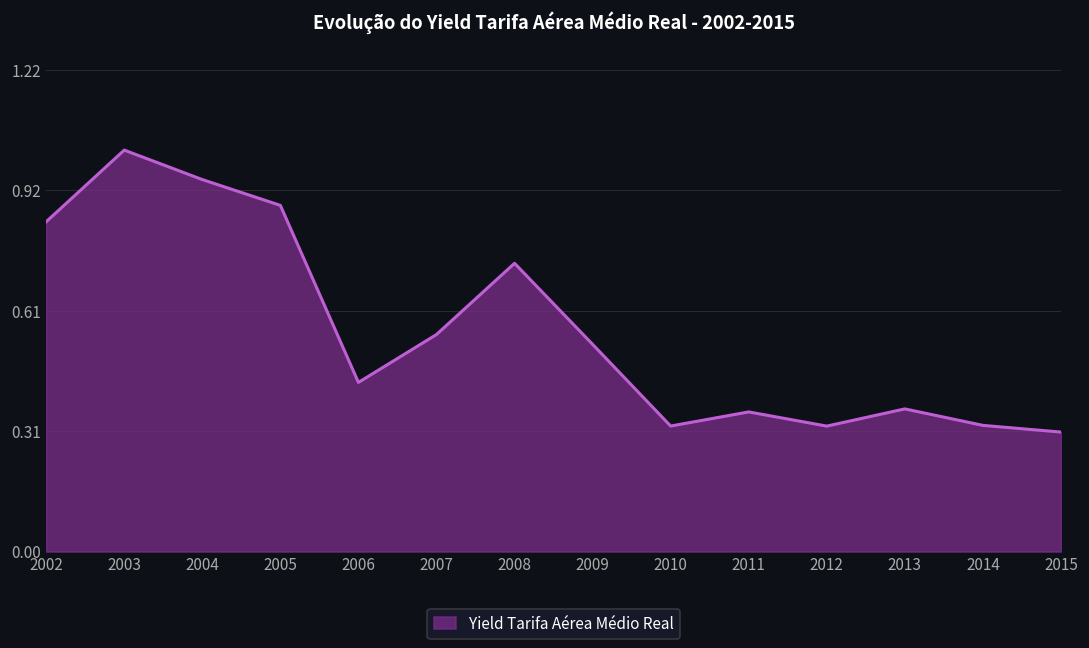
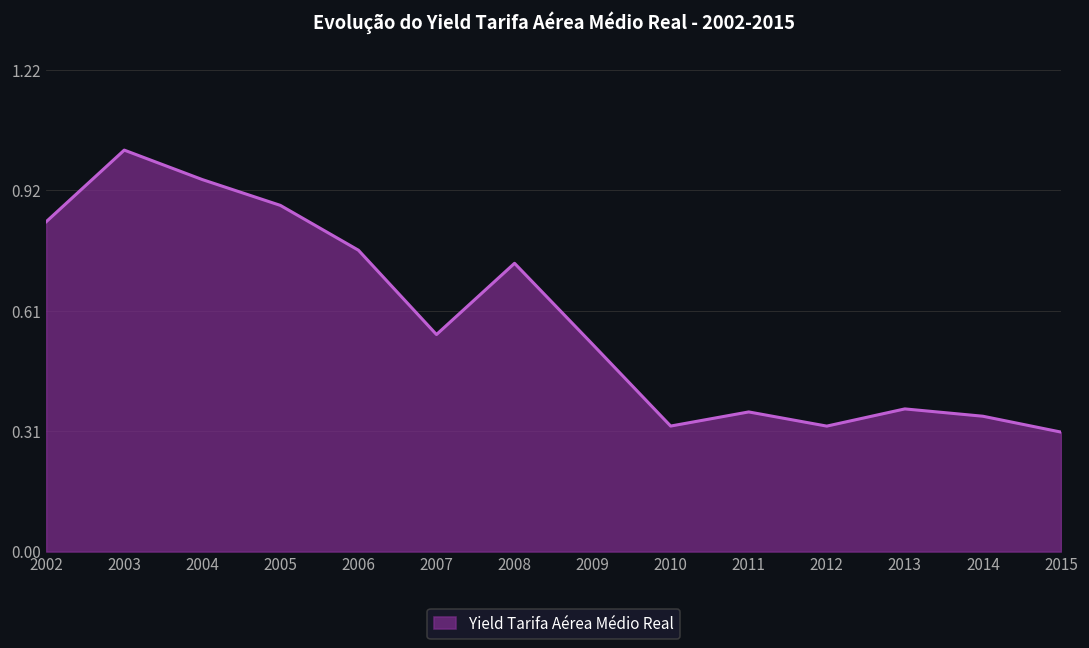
  {
    "2002": 0.84,
    "2003": 1.02,
    "2004": 0.94,
    "2005": 0.88,
-   "2006": 0.43,
+   "2006": 0.76,
    "2007": 0.55,
    "2008": 0.73,
    "2009": 0.52,
    "2010": 0.32,
    "2011": 0.35,
    "2012": 0.32,
    "2013": 0.36,
-   "2014": 0.32,
+   "2014": 0.34,
    "2015": 0.30
  }
